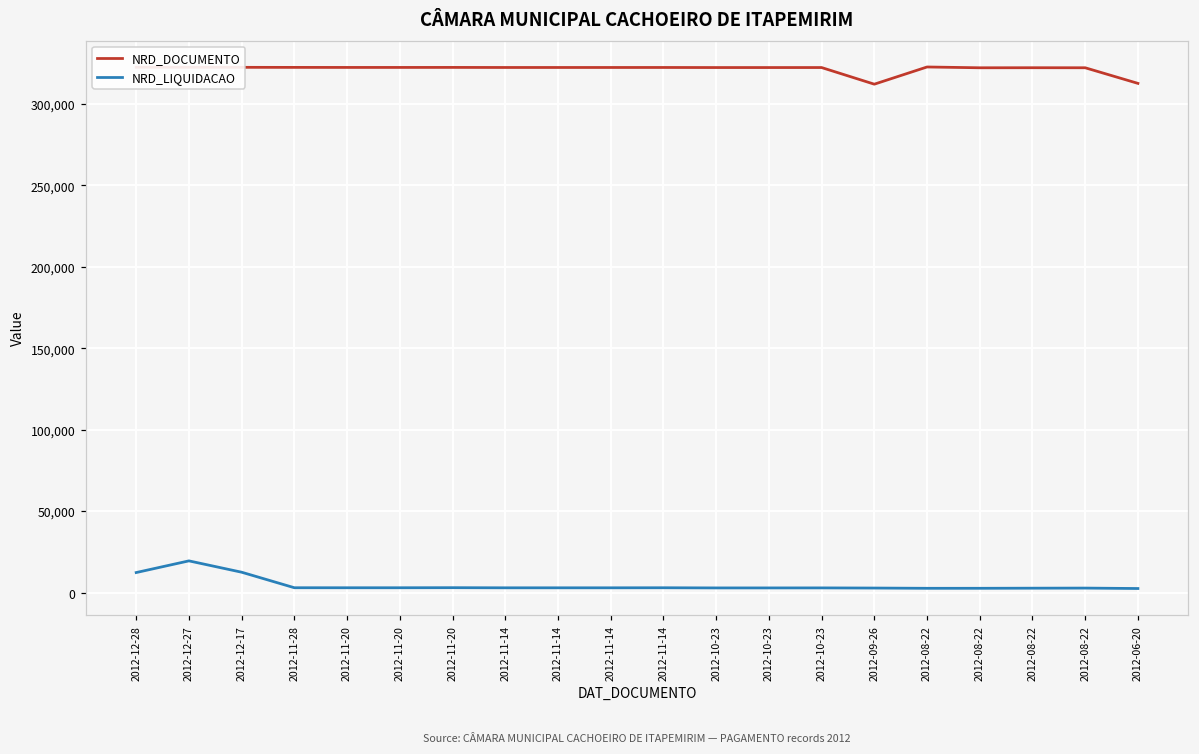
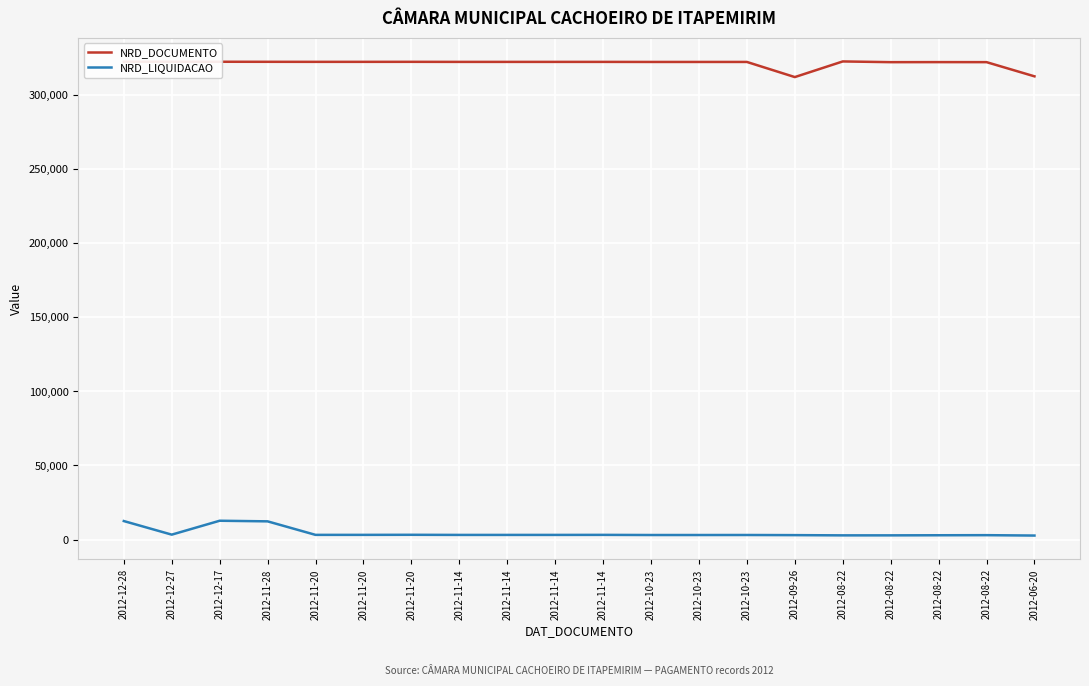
  {
    "NRD_DOCUMENTO": {
      "2012-11-28": "322,000",
      "2012-09-26": "312,000",
      "2012-06-20": "313,000"
    },
    "NRD_LIQUIDACAO": {
      "2012-12-28": "12,000",
-     "2012-12-27": "20,000",
+     "2012-12-27": "3,000",
      "2012-12-17": "13,000",
-     "2012-11-28": "3,000",
+     "2012-11-28": "12,000",
      "2012-09-26": "3,000",
      "2012-06-20": "3,000"
    }
  }
